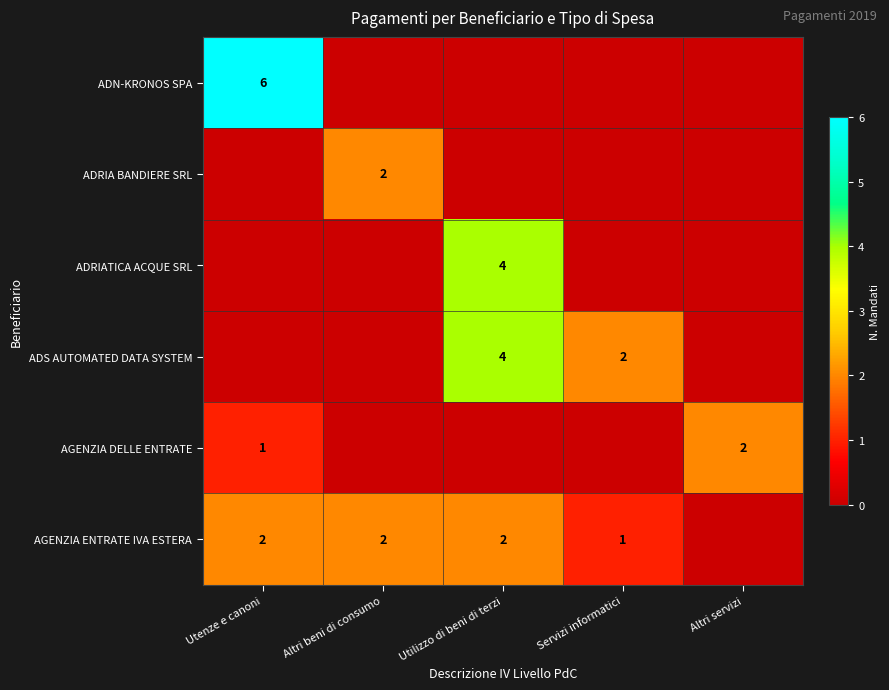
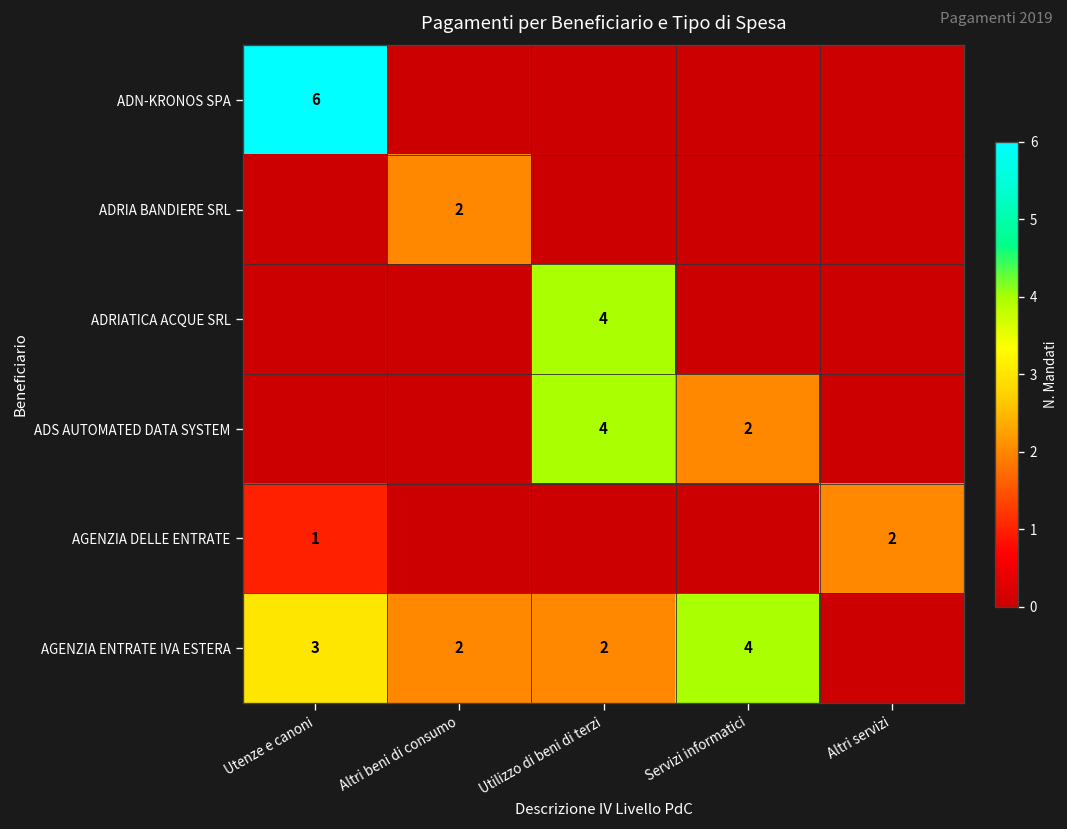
  {
    "ADN-KRONOS SPA": {
      "Utenze e canoni": 6
    },
    "ADRIA BANDIERE SRL": {
      "Altri beni di consumo": 2
    },
    "ADRIATICA ACQUE SRL": {
      "Utilizzo di beni di terzi": 4
    },
    "ADS AUTOMATED DATA SYSTEM": {
      "Utilizzo di beni di terzi": 4,
      "Servizi informatici": 2
    },
    "AGENZIA DELLE ENTRATE": {
      "Utenze e canoni": 1,
      "Altri servizi": 2
    },
    "AGENZIA ENTRATE IVA ESTERA": {
-     "Utenze e canoni": 2,
+     "Utenze e canoni": 3,
      "Altri beni di consumo": 2,
      "Utilizzo di beni di terzi": 2,
-     "Servizi informatici": 1
+     "Servizi informatici": 4
    }
  }
